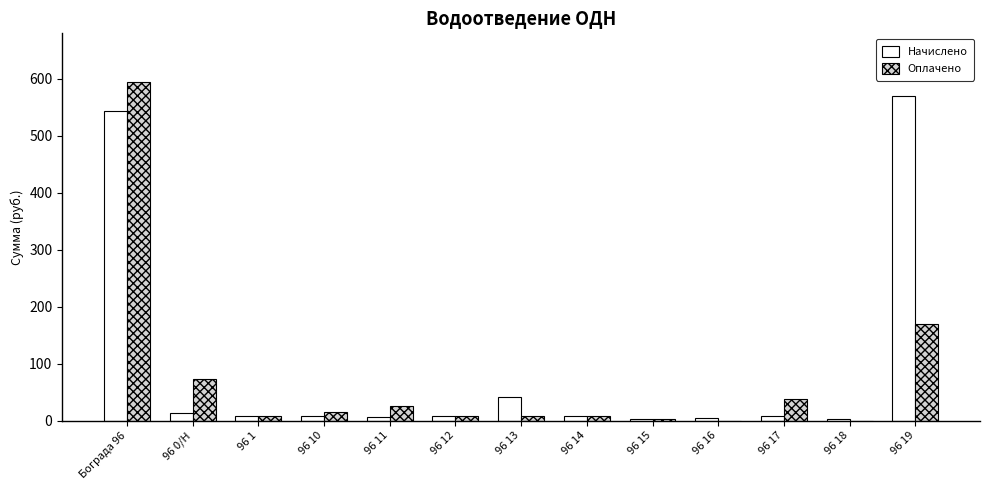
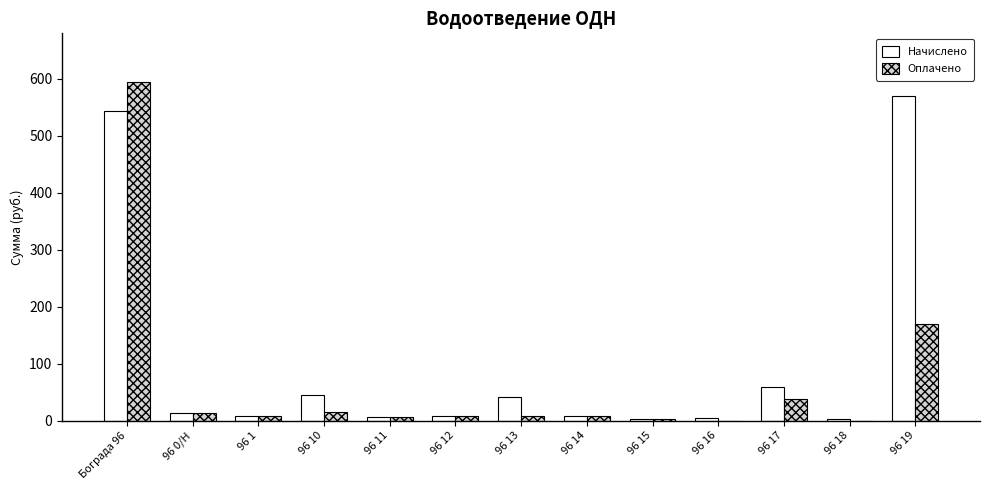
  {
    "Начислено": {
      "Бограда 96": 540,
      "96 0/Н": 10,
      "96 1": 10,
-     "96 10": 10,
+     "96 10": 50,
      "96 11": 10,
      "96 12": 10,
      "96 13": 40,
      "96 14": 10,
      "96 16": 10,
-     "96 17": 10,
+     "96 17": 60,
      "96 19": 570
    },
    "Оплачено": {
      "Бограда 96": 590,
-     "96 0/Н": 70,
+     "96 0/Н": 10,
      "96 1": 10,
      "96 10": 20,
-     "96 11": 30,
+     "96 11": 10,
      "96 12": 10,
      "96 13": 10,
      "96 14": 10,
      "96 16": 0,
      "96 17": 40,
      "96 18": 0,
      "96 19": 170
    }
  }
